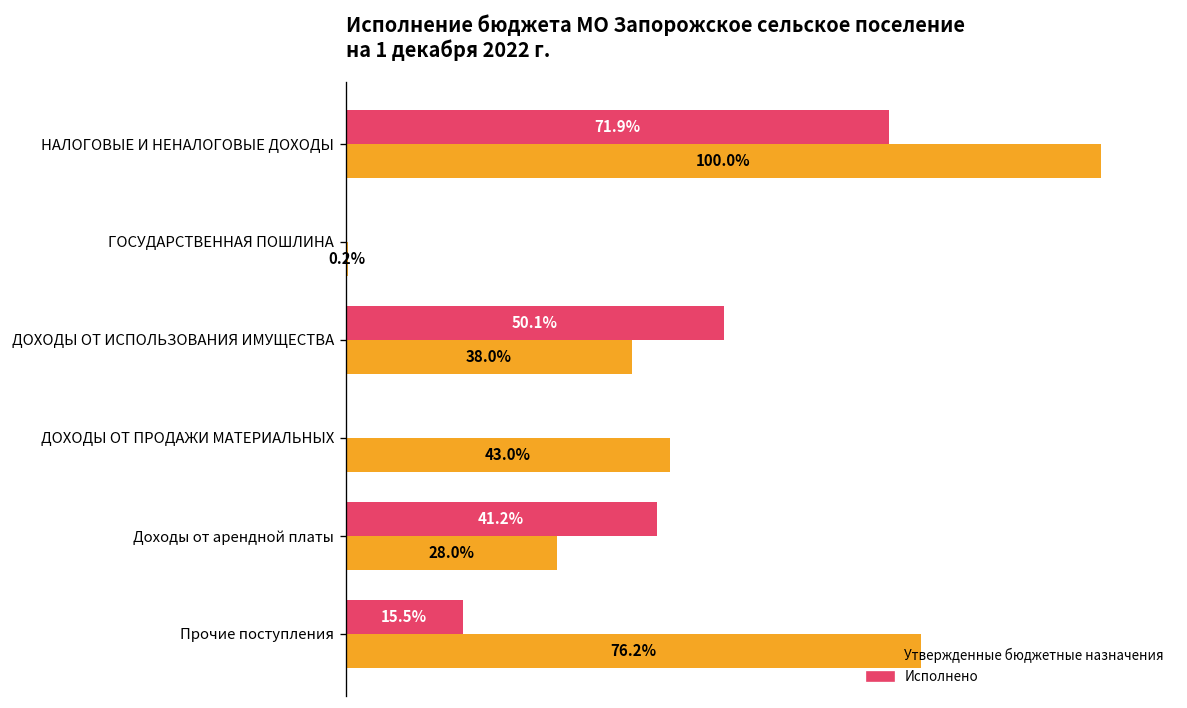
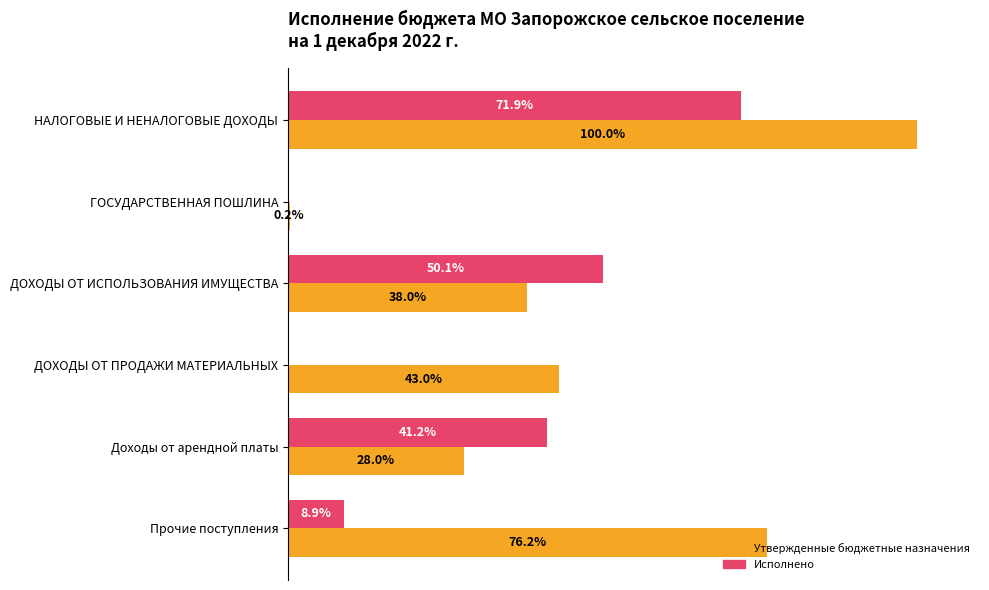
  {
    "Утвержденные бюджетные назначения": {
      "НАЛОГОВЫЕ И НЕНАЛОГОВЫЕ ДОХОДЫ": "100.0%",
      "ГОСУДАРСТВЕННАЯ ПОШЛИНА": "0.2%",
      "ДОХОДЫ ОТ ИСПОЛЬЗОВАНИЯ ИМУЩЕСТВА": "38.0%",
      "ДОХОДЫ ОТ ПРОДАЖИ МАТЕРИАЛЬНЫХ": "43.0%",
      "Доходы от арендной платы": "28.0%",
      "Прочие поступления": "76.2%"
    },
    "Исполнено": {
      "НАЛОГОВЫЕ И НЕНАЛОГОВЫЕ ДОХОДЫ": "71.9%",
      "ДОХОДЫ ОТ ИСПОЛЬЗОВАНИЯ ИМУЩЕСТВА": "50.1%",
      "Доходы от арендной платы": "41.2%",
-     "Прочие поступления": "15.5%"
+     "Прочие поступления": "8.9%"
    }
  }
